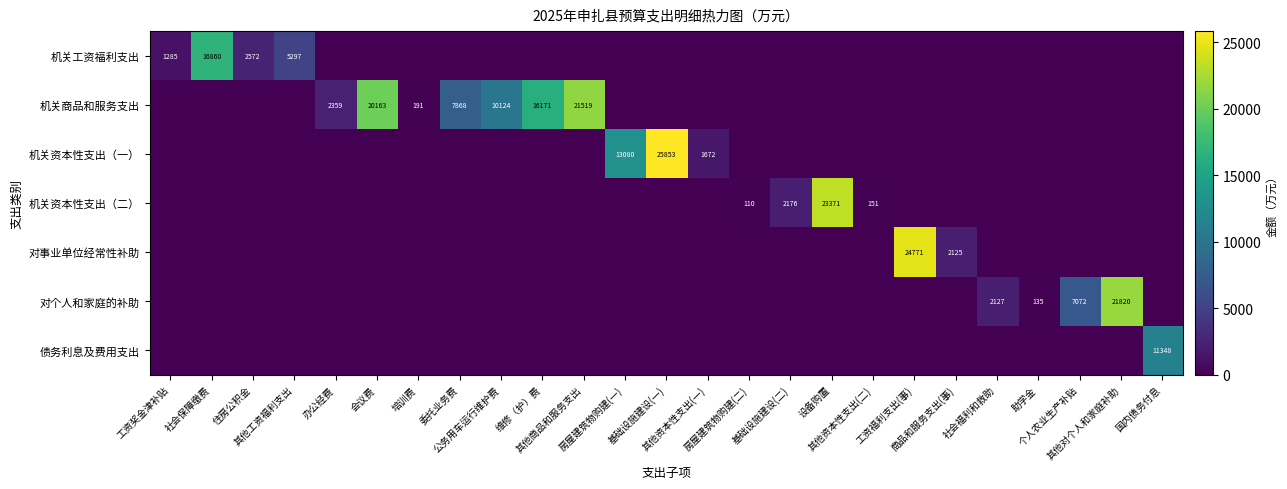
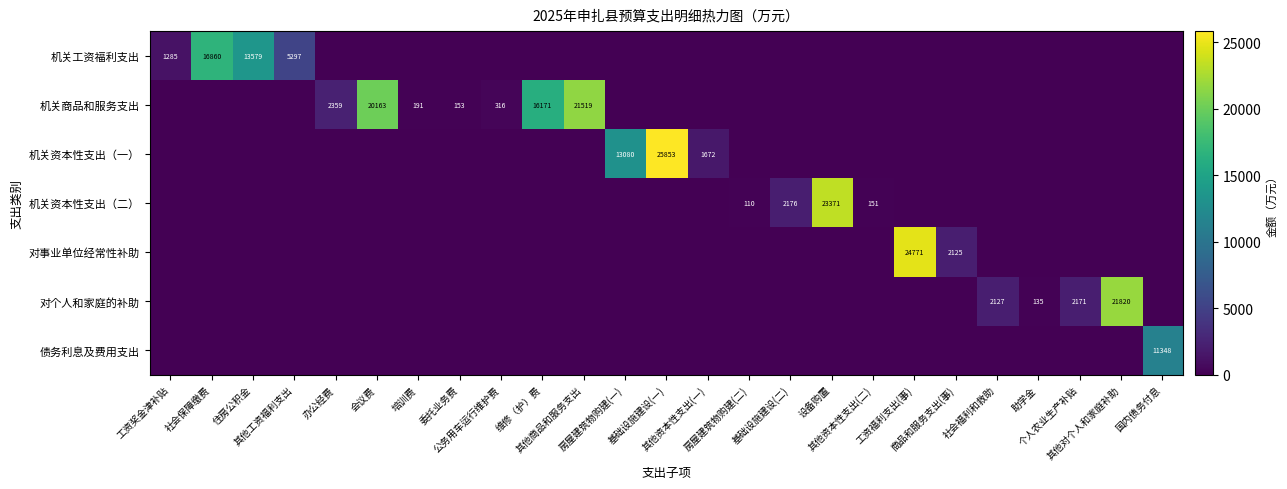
  {
    "机关工资福利支出": {
      "工资奖金津补贴": 1285,
      "社会保障缴费": 16860,
-     "住房公积金": 2572,
+     "住房公积金": 13579,
      "其他工资福利支出": 5297
    },
    "机关商品和服务支出": {
      "办公经费": 2359,
      "会议费": 20163,
      "培训费": 191,
-     "委托业务费": 7868,
-     "公务用车运行维护费": 10124,
+     "委托业务费": 153,
+     "公务用车运行维护费": 316,
      "维修（护）费": 16171,
      "其他商品和服务支出": 21519
    },
    "机关资本性支出（一）": {
      "房屋建筑物购建(一)": 13080,
      "基础设施建设(一)": 25853,
      "其他资本性支出(一)": 1672
    },
    "机关资本性支出（二）": {
      "房屋建筑物购建(二)": 110,
      "基础设施建设(二)": 2176,
      "设备购置": 23371,
      "其他资本性支出(二)": 151
    },
    "对事业单位经常性补助": {
      "工资福利支出(事)": 24771,
      "商品和服务支出(事)": 2125
    },
    "对个人和家庭的补助": {
      "社会福利和救助": 2127,
      "助学金": 135,
-     "个人农业生产补贴": 7072,
+     "个人农业生产补贴": 2171,
      "其他对个人和家庭补助": 21820
    },
    "债务利息及费用支出": {
      "国内债务付息": 11348
    }
  }
